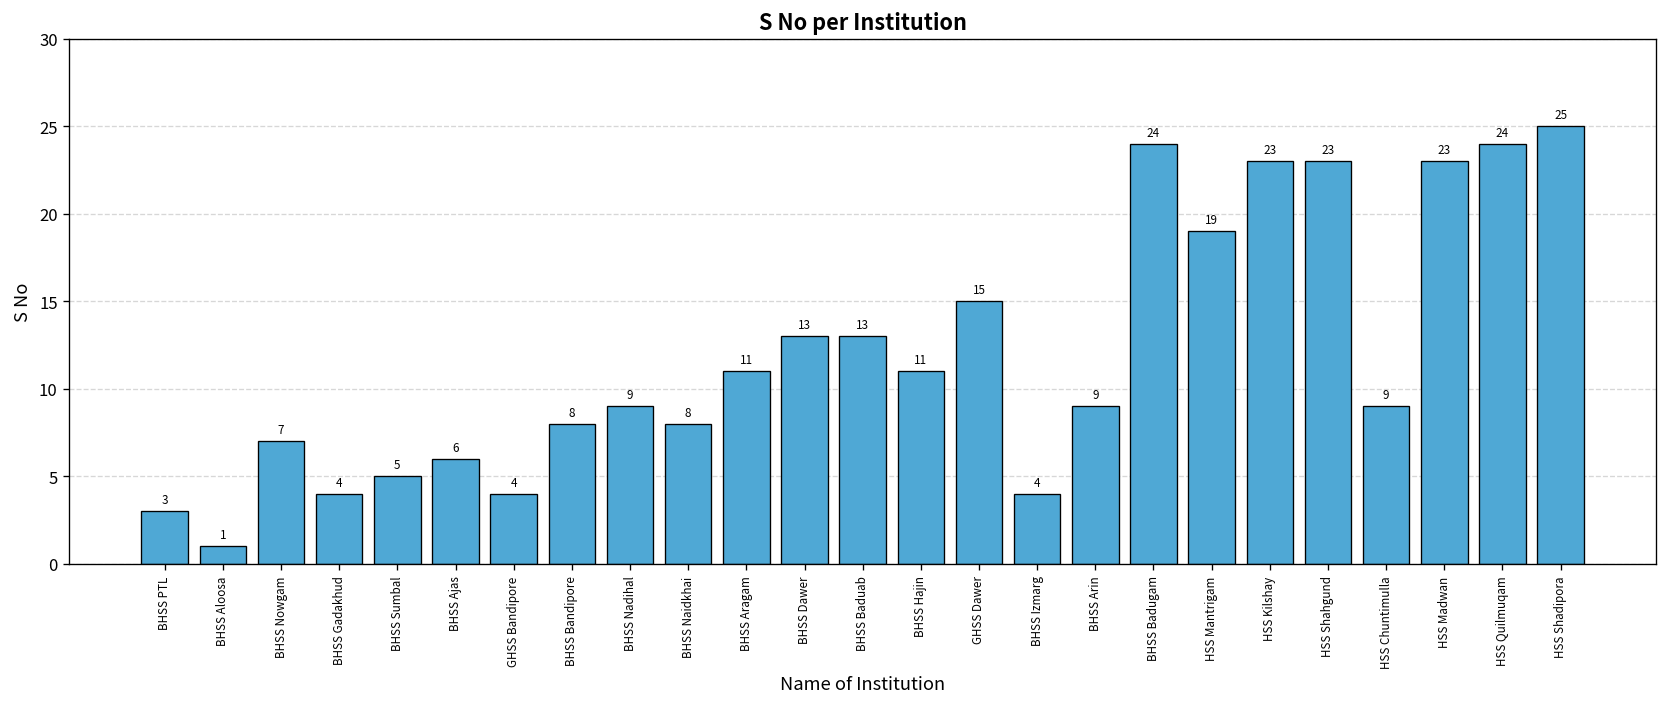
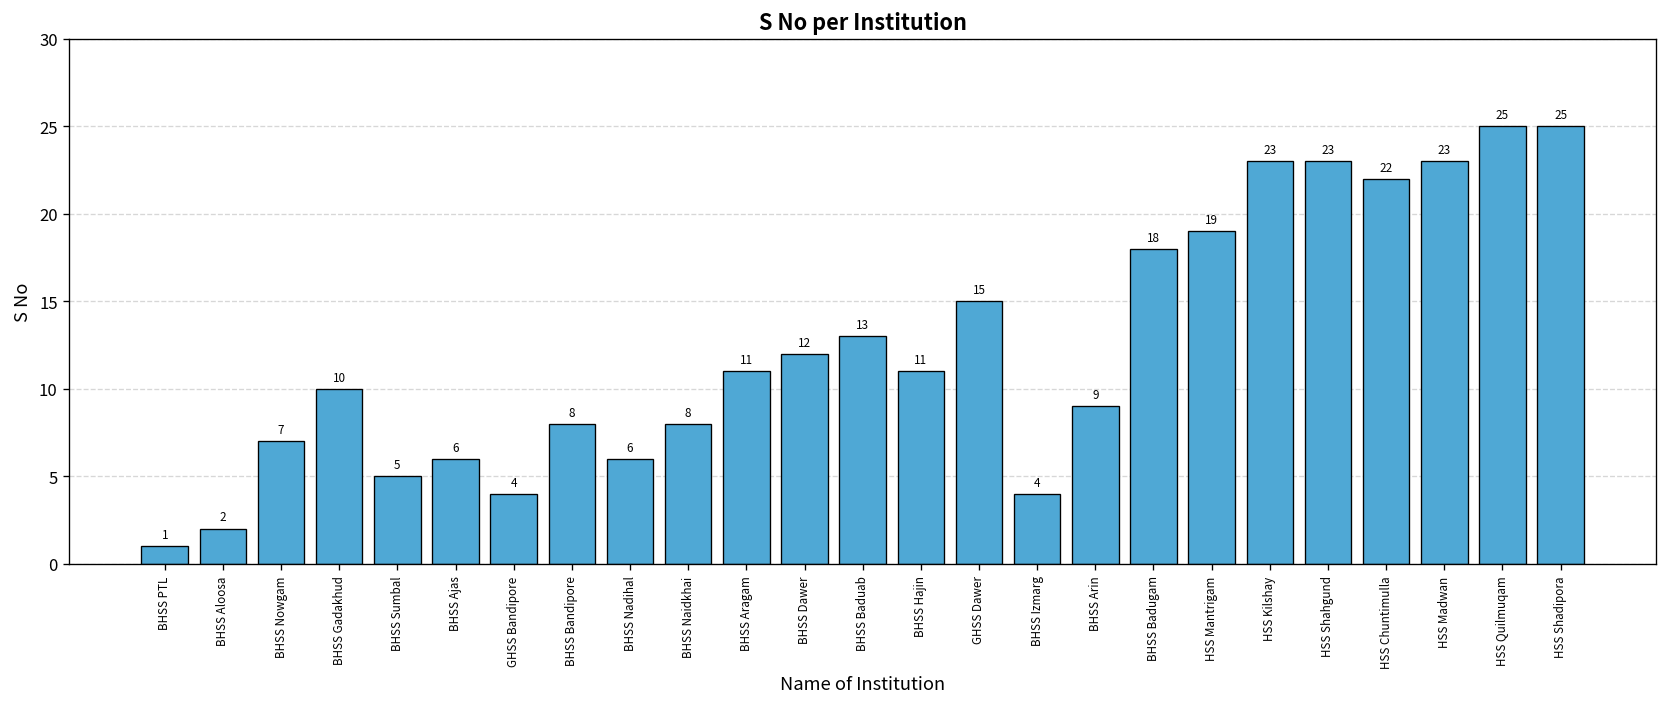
  {
-   "BHSS PTL": 3,
-   "BHSS Aloosa": 1,
+   "BHSS PTL": 1,
+   "BHSS Aloosa": 2,
    "BHSS Nowgam": 7,
-   "BHSS Gadakhud": 4,
+   "BHSS Gadakhud": 10,
    "BHSS Sumbal": 5,
    "BHSS Ajas": 6,
    "GHSS Bandipore": 4,
    "BHSS Bandipore": 8,
-   "BHSS Nadihal": 9,
+   "BHSS Nadihal": 6,
    "BHSS Naidkhai": 8,
    "BHSS Aragam": 11,
-   "BHSS Dawer": 13,
+   "BHSS Dawer": 12,
    "BHSS Baduab": 13,
    "BHSS Hajin": 11,
    "GHSS Dawer": 15,
    "BHSS Izmarg": 4,
    "BHSS Arin": 9,
-   "BHSS Badugam": 24,
+   "BHSS Badugam": 18,
    "HSS Mantrigam": 19,
    "HSS Kilshay": 23,
    "HSS Shahgund": 23,
-   "HSS Chuntimulla": 9,
+   "HSS Chuntimulla": 22,
    "HSS Madwan": 23,
-   "HSS Quilmuqam": 24,
+   "HSS Quilmuqam": 25,
    "HSS Shadipora": 25
  }
